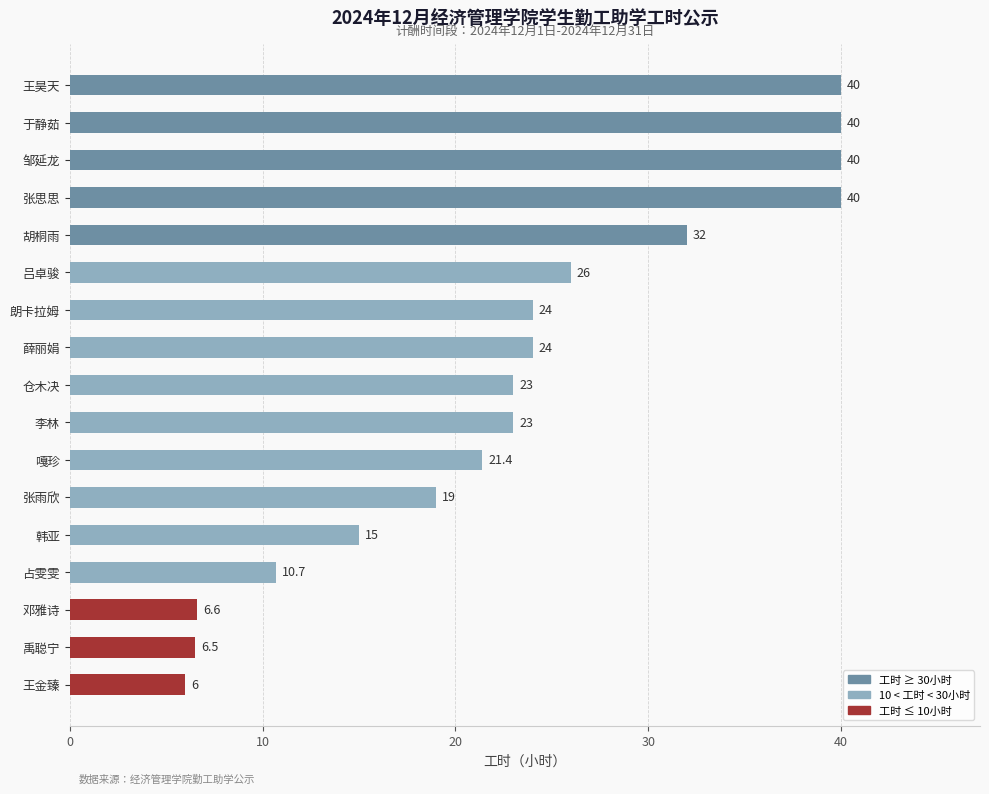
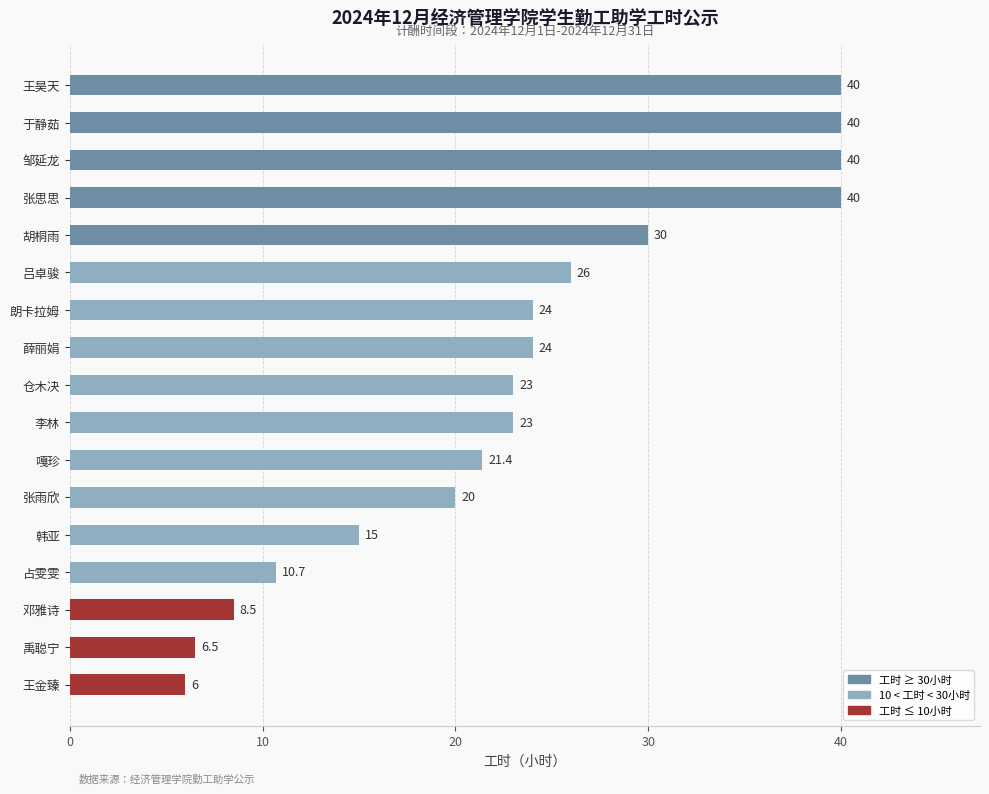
  {
    "王昊天": 40,
    "于静茹": 40,
    "邹延龙": 40,
    "张思思": 40,
-   "胡桐雨": 32,
+   "胡桐雨": 30,
    "吕卓骏": 26,
    "朗卡拉姆": 24,
    "薛丽娟": 24,
    "仓木决": 23,
    "李林": 23,
    "嘎珍": 21.4,
-   "张雨欣": 19,
+   "张雨欣": 20,
    "韩亚": 15,
    "占雯雯": 10.7,
-   "邓雅诗": 6.6,
+   "邓雅诗": 8.5,
    "禹聪宁": 6.5,
    "王金臻": 6
  }
